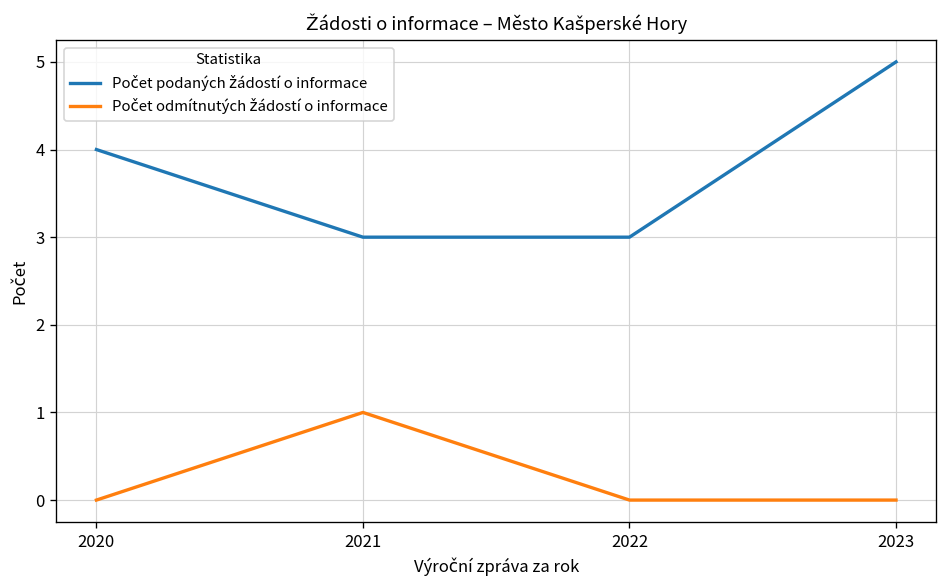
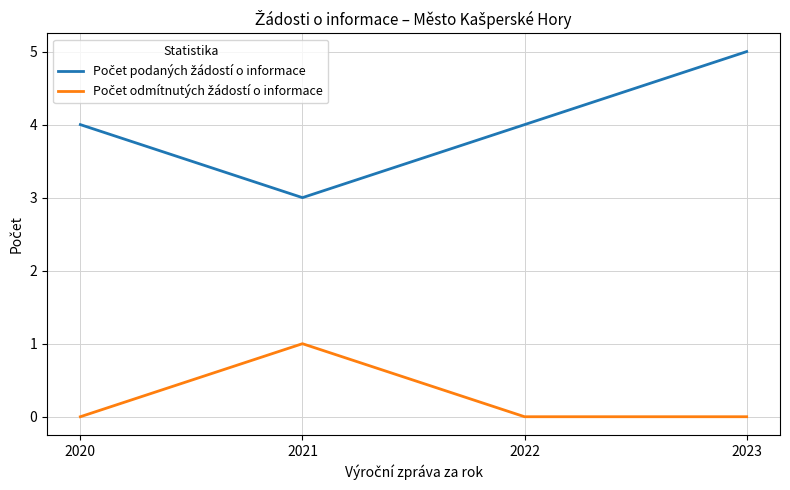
  {
    "Počet podaných žádostí o informace": {
      "2020": 4,
      "2021": 3,
-     "2022": 3,
+     "2022": 4,
      "2023": 5
    },
    "Počet odmítnutých žádostí o informace": {
      "2020": 0,
      "2021": 1,
      "2022": 0,
      "2023": 0
    }
  }
